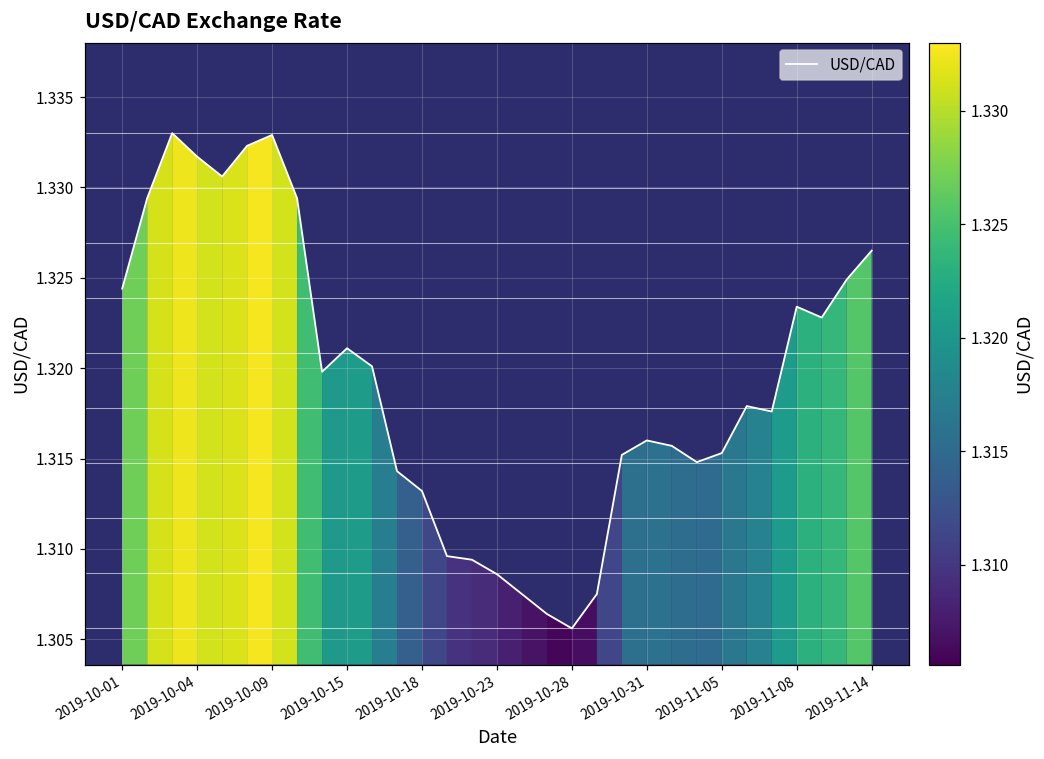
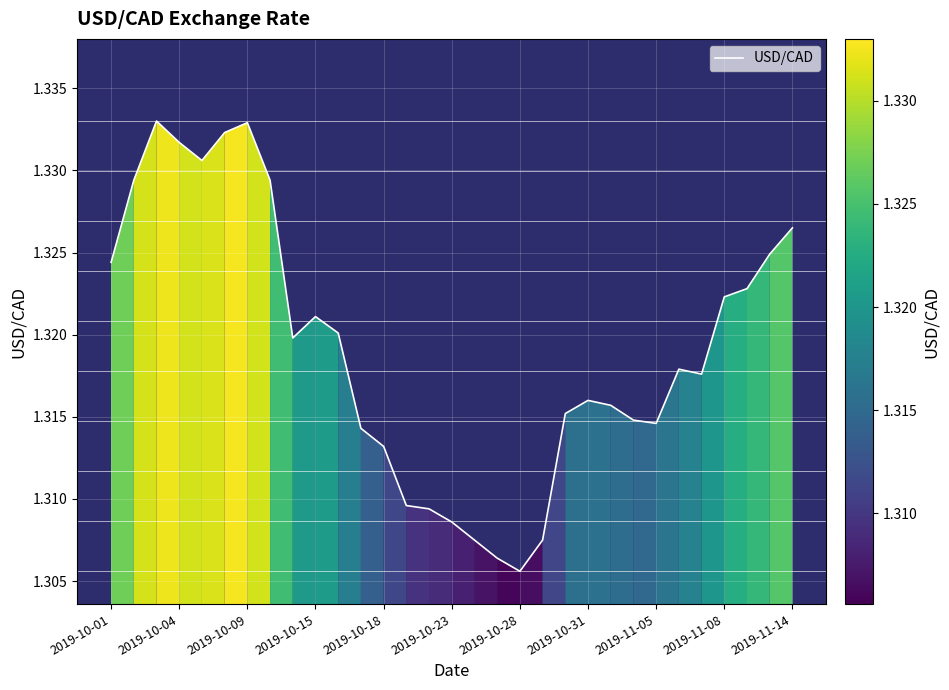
  {
    "2019-10-01": 1.3244,
    "2019-10-04": 1.3317,
    "2019-10-09": 1.3329,
    "2019-10-15": 1.3211,
    "2019-10-18": 1.3132,
    "2019-10-23": 1.3086,
    "2019-10-28": 1.3056,
    "2019-10-31": 1.3160,
-   "2019-11-05": 1.3153,
-   "2019-11-08": 1.3234,
+   "2019-11-05": 1.3146,
+   "2019-11-08": 1.3223,
    "2019-11-14": 1.3265
  }
